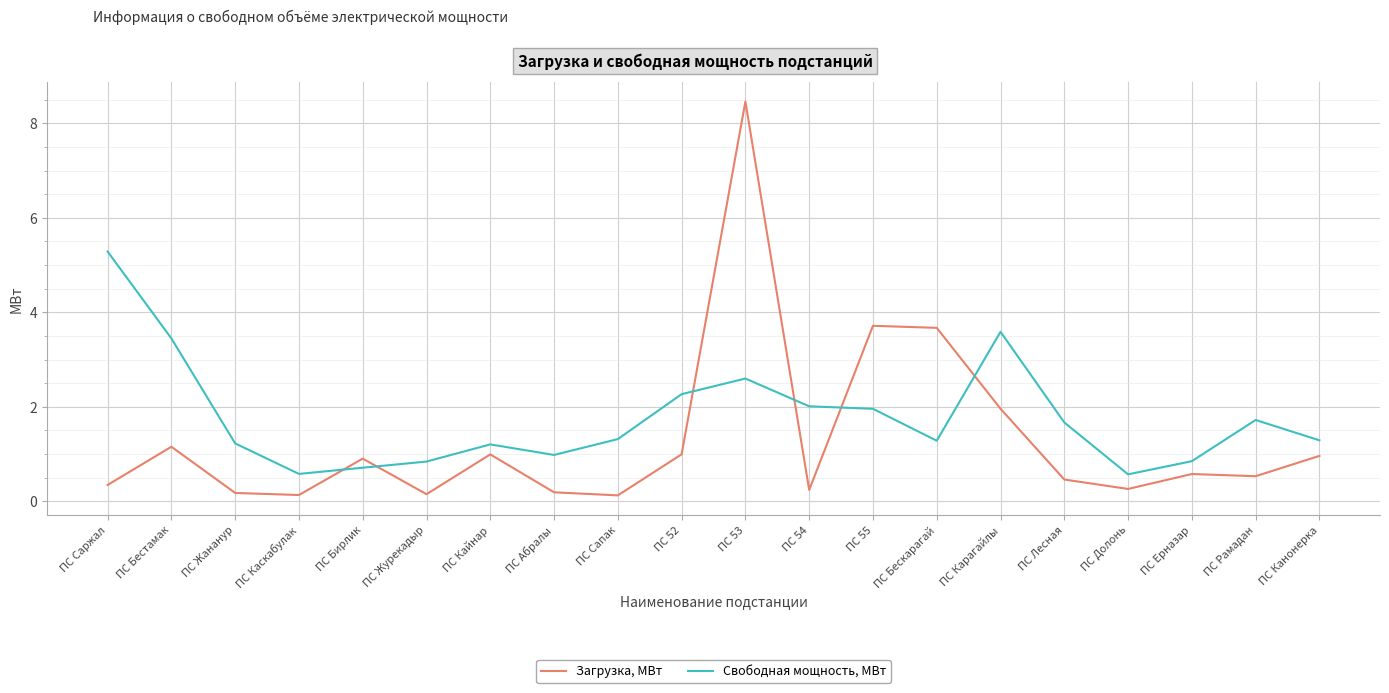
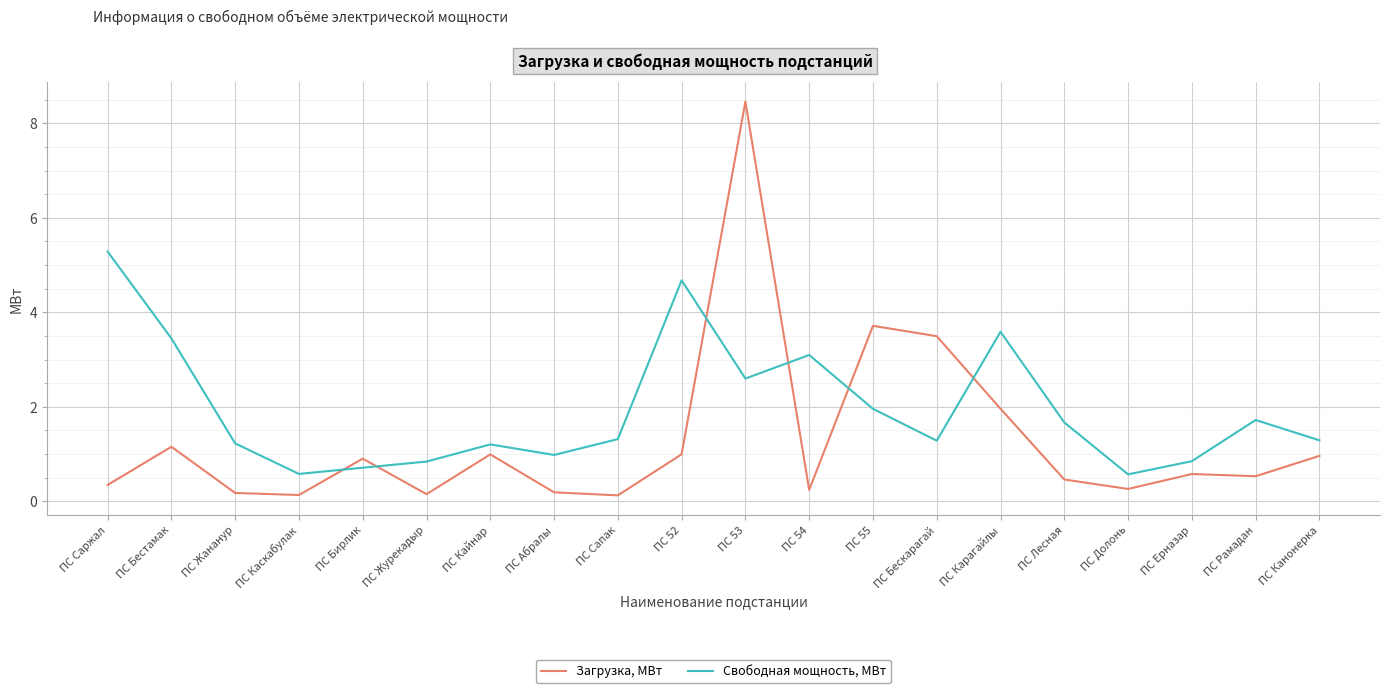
  {
    "Загрузка, МВт": {
      "ПС Саржал": 0.3,
      "ПС Бестамак": 1.2,
      "ПС Жананур": 0.2,
      "ПС Каскабулак": 0.1,
      "ПС Бирлик": 0.9,
      "ПС Журекадыр": 0.1,
      "ПС Кайнар": 1.0,
      "ПС Абралы": 0.2,
      "ПС Сапак": 0.1,
      "ПС 52": 1.0,
      "ПС 53": 8.5,
      "ПС 54": 0.2,
      "ПС 55": 3.7,
-     "ПС Бескарагай": 3.7,
+     "ПС Бескарагай": 3.5,
      "ПС Карагайлы": 2.0,
      "ПС Лесная": 0.5,
      "ПС Долонь": 0.3,
      "ПС Ерназар": 0.6,
      "ПС Рамадан": 0.5,
      "ПС Канонерка": 1.0
    },
    "Свободная мощность, МВт": {
      "ПС Саржал": 5.3,
      "ПС Бестамак": 3.4,
      "ПС Жананур": 1.2,
      "ПС Каскабулак": 0.6,
      "ПС Бирлик": 0.7,
      "ПС Журекадыр": 0.8,
      "ПС Кайнар": 1.2,
      "ПС Абралы": 1.0,
      "ПС Сапак": 1.3,
-     "ПС 52": 2.3,
+     "ПС 52": 4.7,
      "ПС 53": 2.6,
-     "ПС 54": 2.0,
+     "ПС 54": 3.1,
      "ПС 55": 2.0,
      "ПС Бескарагай": 1.3,
      "ПС Карагайлы": 3.6,
      "ПС Лесная": 1.7,
      "ПС Долонь": 0.6,
      "ПС Ерназар": 0.8,
      "ПС Рамадан": 1.7,
      "ПС Канонерка": 1.3
    }
  }
